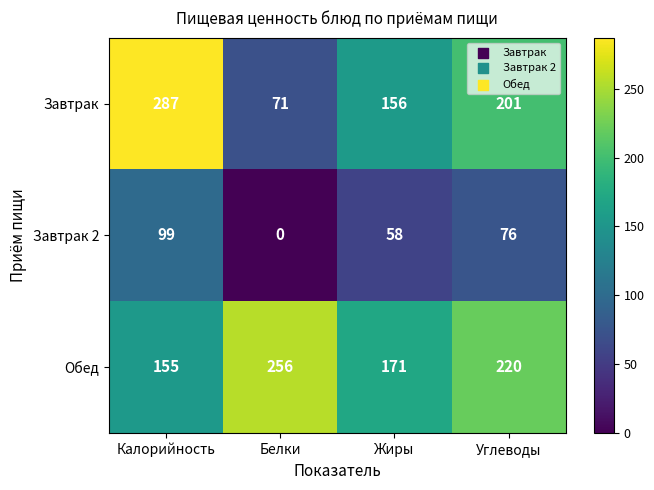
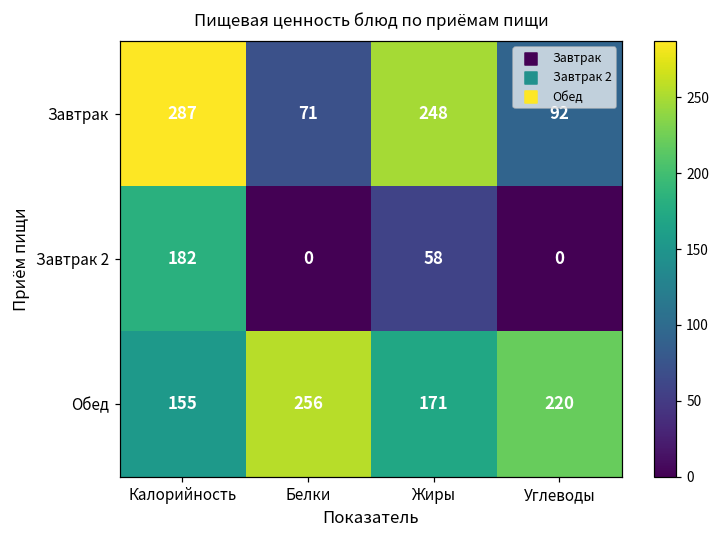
  {
    "Завтрак": {
      "Калорийность": 287,
      "Белки": 71,
-     "Жиры": 156,
-     "Углеводы": 201
+     "Жиры": 248,
+     "Углеводы": 92
    },
    "Завтрак 2": {
-     "Калорийность": 99,
+     "Калорийность": 182,
      "Белки": 0,
      "Жиры": 58,
-     "Углеводы": 76
+     "Углеводы": 0
    },
    "Обед": {
      "Калорийность": 155,
      "Белки": 256,
      "Жиры": 171,
      "Углеводы": 220
    }
  }
